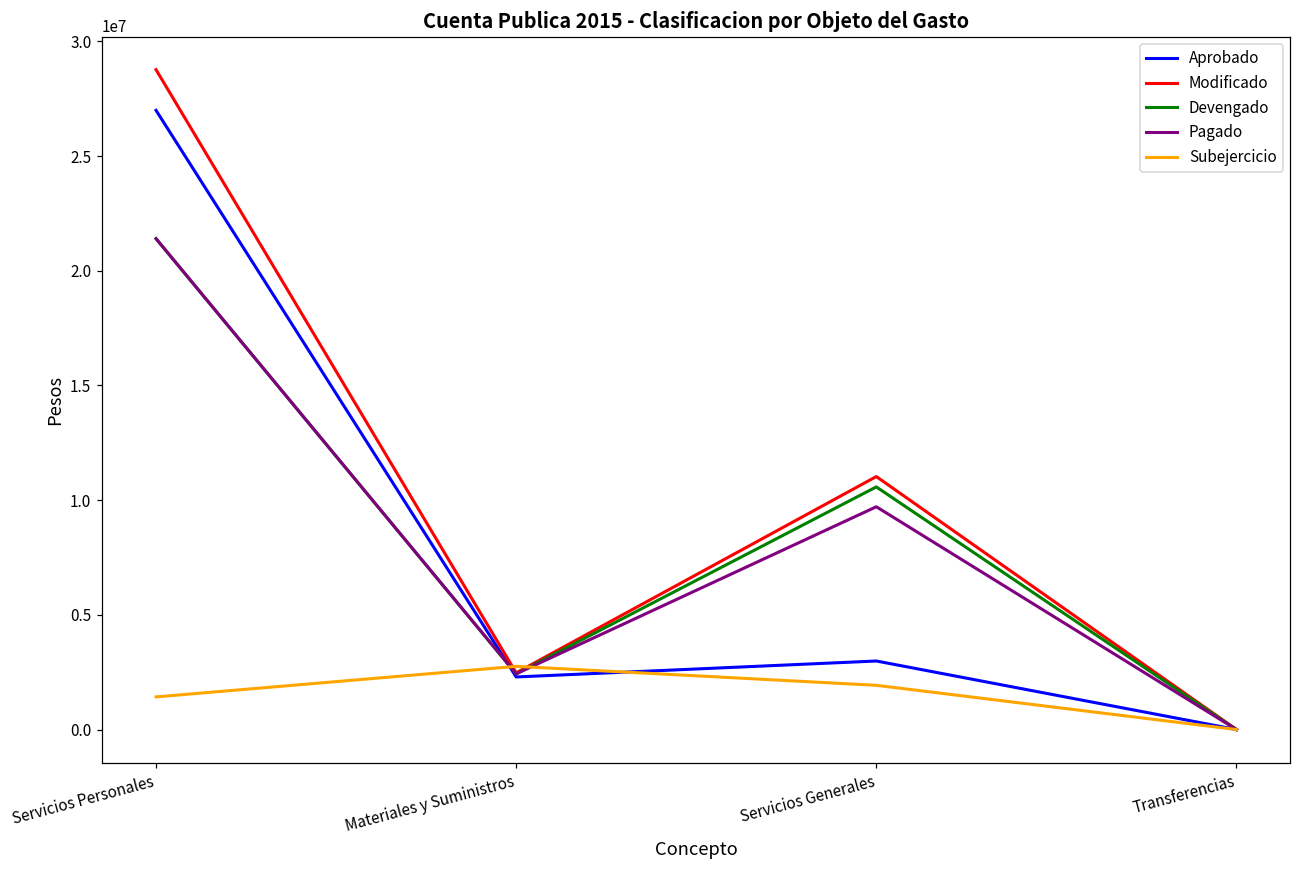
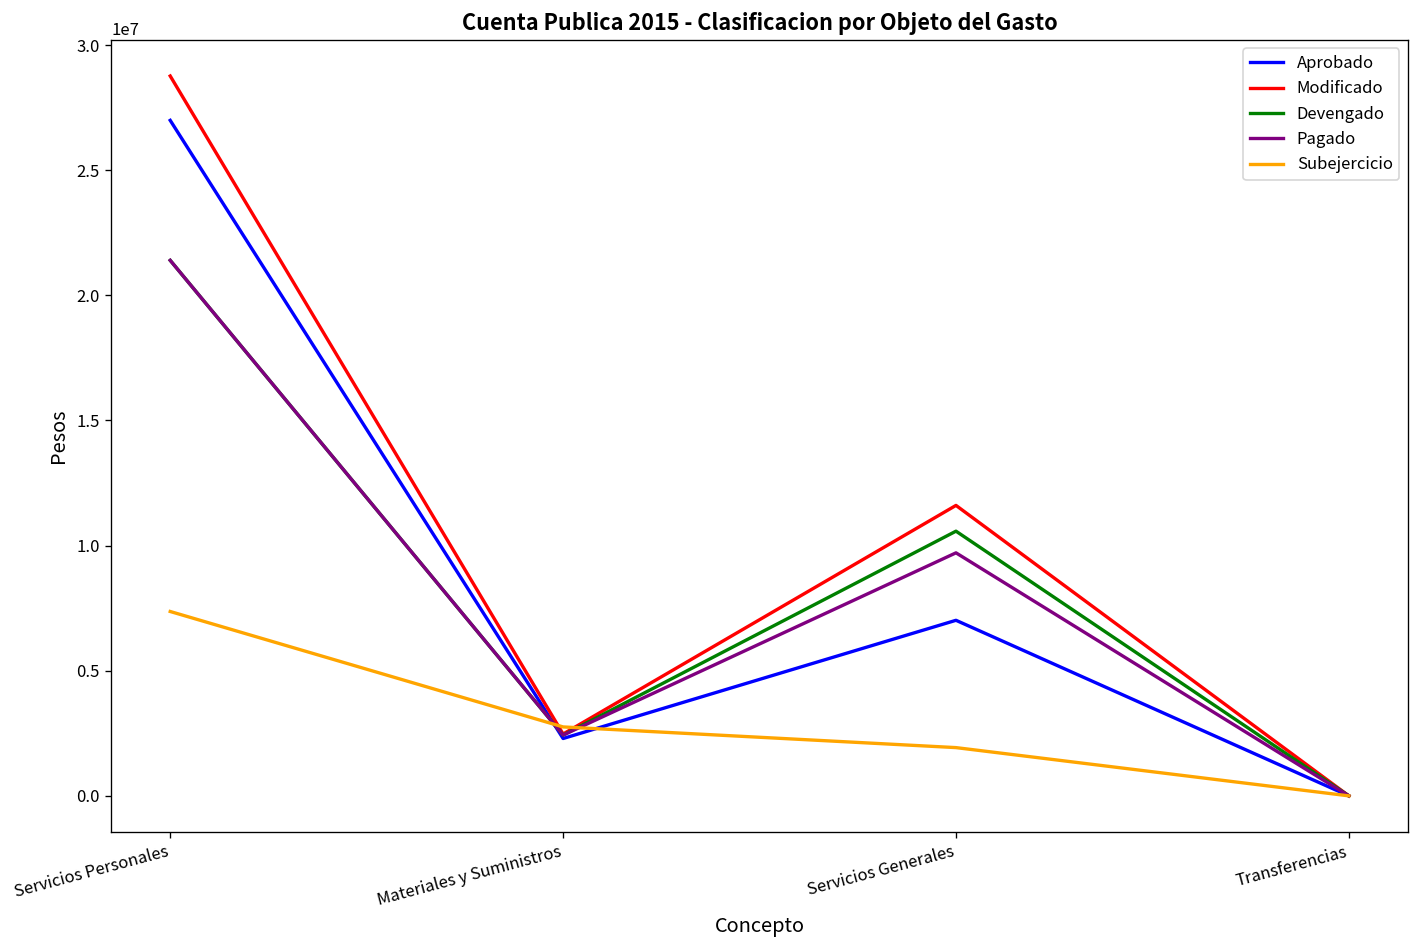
  {
    "Aprobado": {
      "Servicios Personales": 27000000,
      "Materiales y Suministros": 2300000,
-     "Servicios Generales": 3000000
+     "Servicios Generales": 7000000
    },
    "Modificado": {
      "Servicios Personales": 28800000,
-     "Servicios Generales": 11000000
+     "Servicios Generales": 11600000
    },
    "Devengado": {
      "Servicios Generales": 10600000
    },
    "Pagado": {
      "Servicios Generales": 9700000
    },
    "Subejercicio": {
-     "Servicios Personales": 1400000,
+     "Servicios Personales": 7400000,
      "Materiales y Suministros": 2800000,
      "Servicios Generales": 1900000
    }
  }
